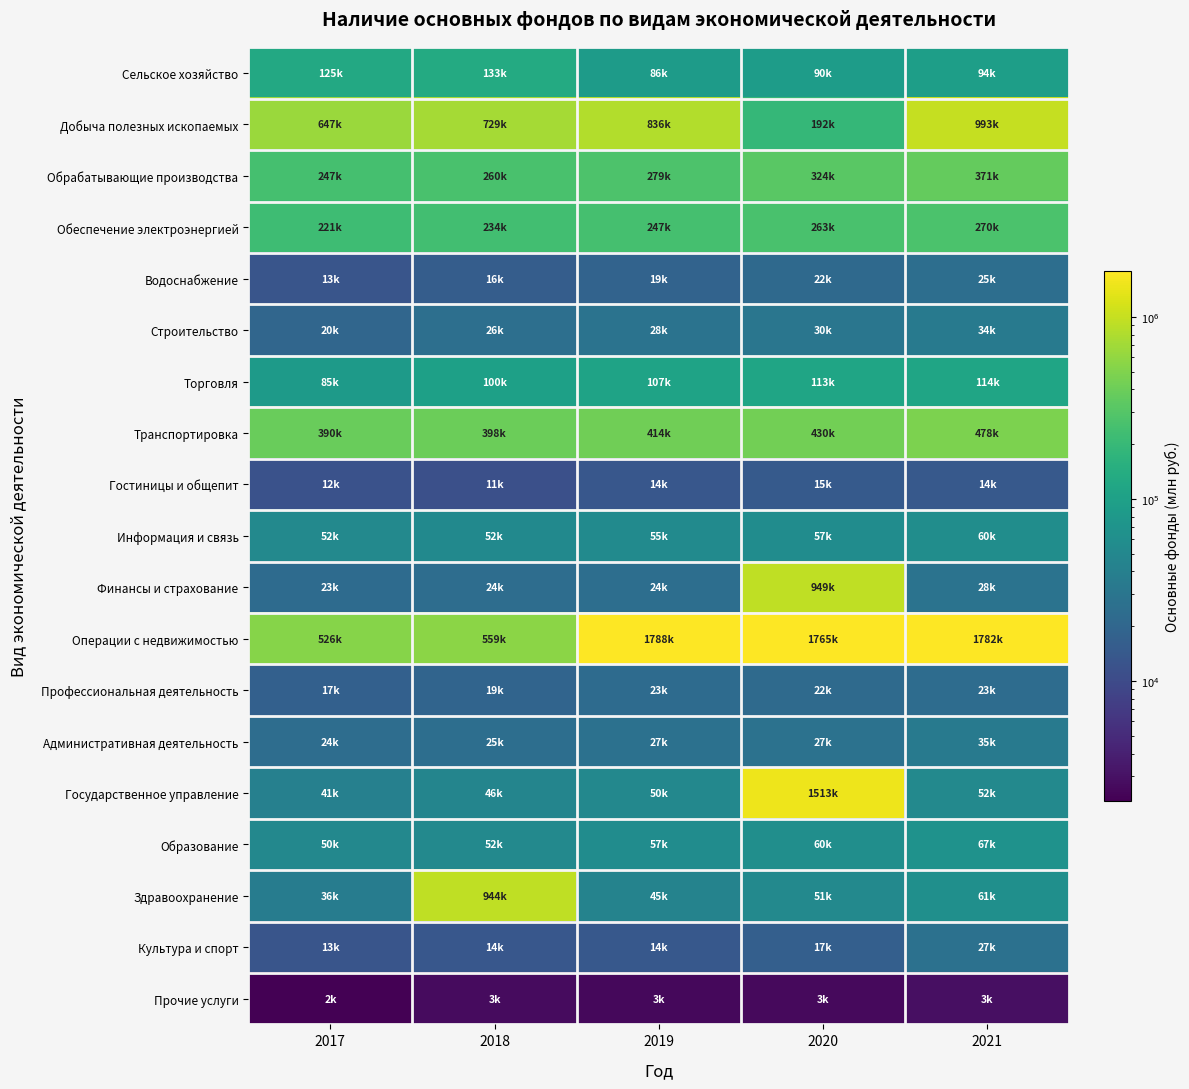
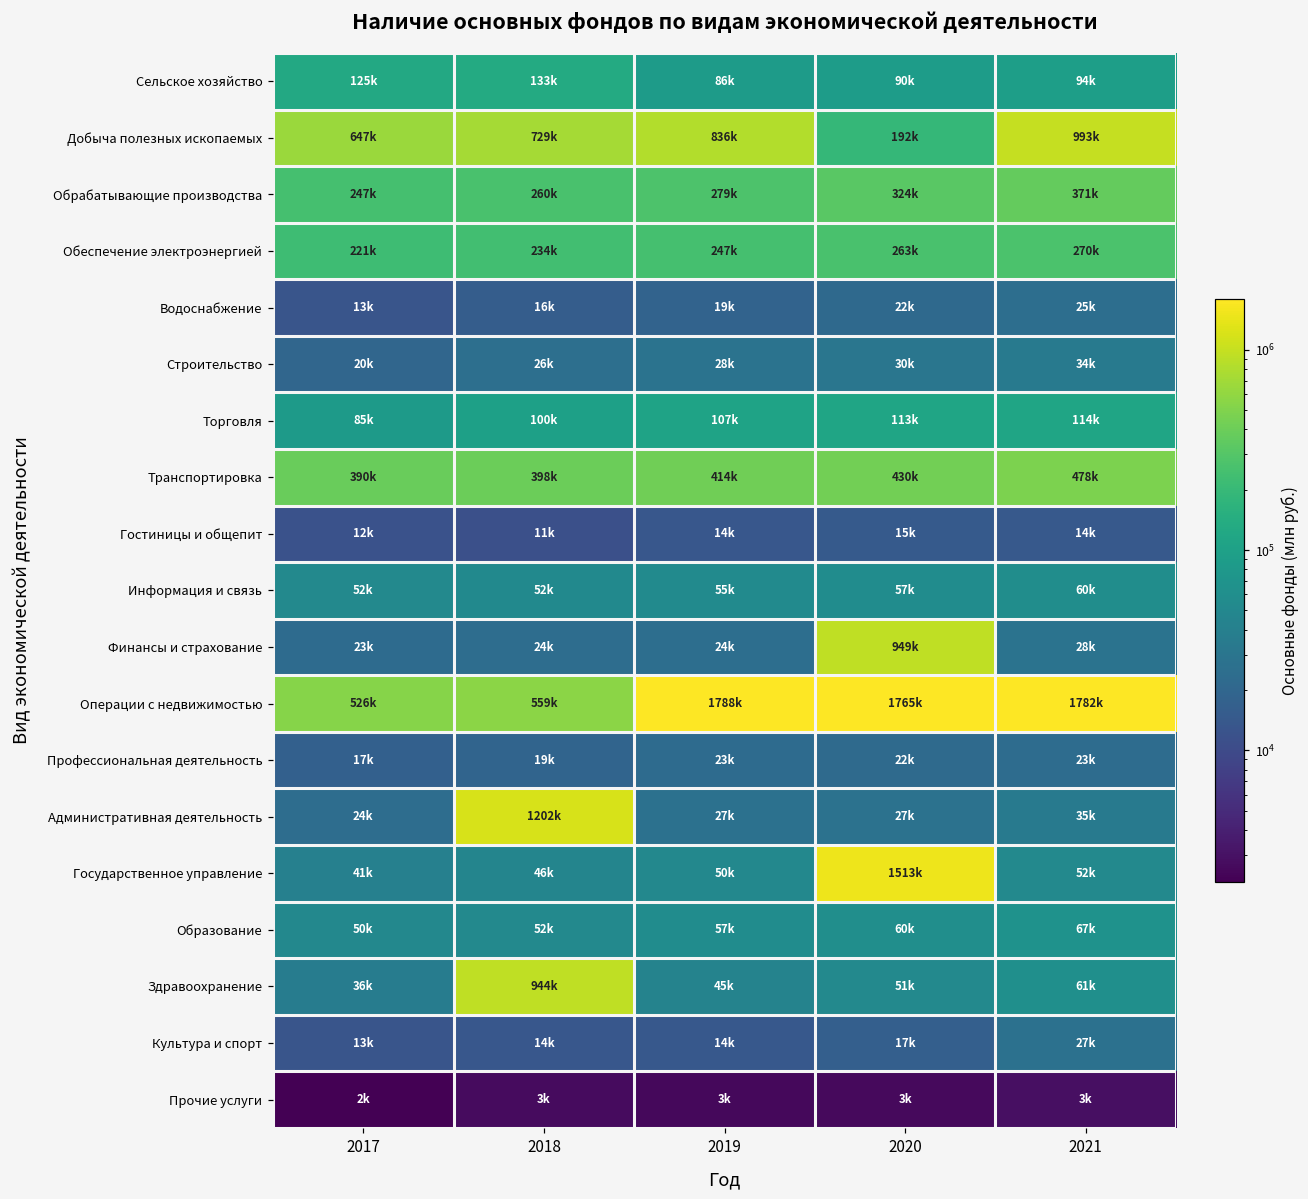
  {
    "Сельское хозяйство": {
      "2017": "125k",
      "2018": "133k",
      "2019": "86k",
      "2020": "90k",
      "2021": "94k"
    },
    "Добыча полезных ископаемых": {
      "2017": "647k",
      "2018": "729k",
      "2019": "836k",
      "2020": "192k",
      "2021": "993k"
    },
    "Обрабатывающие производства": {
      "2017": "247k",
      "2018": "260k",
      "2019": "279k",
      "2020": "324k",
      "2021": "371k"
    },
    "Обеспечение электроэнергией": {
      "2017": "221k",
      "2018": "234k",
      "2019": "247k",
      "2020": "263k",
      "2021": "270k"
    },
    "Водоснабжение": {
      "2017": "13k",
      "2018": "16k",
      "2019": "19k",
      "2020": "22k",
      "2021": "25k"
    },
    "Строительство": {
      "2017": "20k",
      "2018": "26k",
      "2019": "28k",
      "2020": "30k",
      "2021": "34k"
    },
    "Торговля": {
      "2017": "85k",
      "2018": "100k",
      "2019": "107k",
      "2020": "113k",
      "2021": "114k"
    },
    "Транспортировка": {
      "2017": "390k",
      "2018": "398k",
      "2019": "414k",
      "2020": "430k",
      "2021": "478k"
    },
    "Гостиницы и общепит": {
      "2017": "12k",
      "2018": "11k",
      "2019": "14k",
      "2020": "15k",
      "2021": "14k"
    },
    "Информация и связь": {
      "2017": "52k",
      "2018": "52k",
      "2019": "55k",
      "2020": "57k",
      "2021": "60k"
    },
    "Финансы и страхование": {
      "2017": "23k",
      "2018": "24k",
      "2019": "24k",
      "2020": "949k",
      "2021": "28k"
    },
    "Операции с недвижимостью": {
      "2017": "526k",
      "2018": "559k",
      "2019": "1788k",
      "2020": "1765k",
      "2021": "1782k"
    },
    "Профессиональная деятельность": {
      "2017": "17k",
      "2018": "19k",
      "2019": "23k",
      "2020": "22k",
      "2021": "23k"
    },
    "Административная деятельность": {
      "2017": "24k",
-     "2018": "25k",
+     "2018": "1202k",
      "2019": "27k",
      "2020": "27k",
      "2021": "35k"
    },
    "Государственное управление": {
      "2017": "41k",
      "2018": "46k",
      "2019": "50k",
      "2020": "1513k",
      "2021": "52k"
    },
    "Образование": {
      "2017": "50k",
      "2018": "52k",
      "2019": "57k",
      "2020": "60k",
      "2021": "67k"
    },
    "Здравоохранение": {
      "2017": "36k",
      "2018": "944k",
      "2019": "45k",
      "2020": "51k",
      "2021": "61k"
    },
    "Культура и спорт": {
      "2017": "13k",
      "2018": "14k",
      "2019": "14k",
      "2020": "17k",
      "2021": "27k"
    },
    "Прочие услуги": {
      "2017": "2k",
      "2018": "3k",
      "2019": "3k",
      "2020": "3k",
      "2021": "3k"
    }
  }
